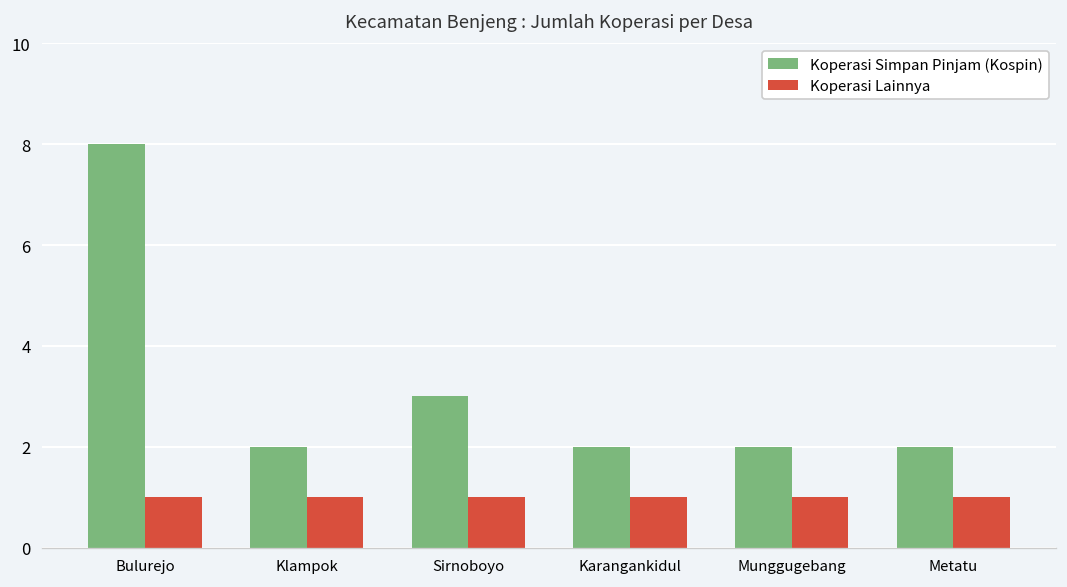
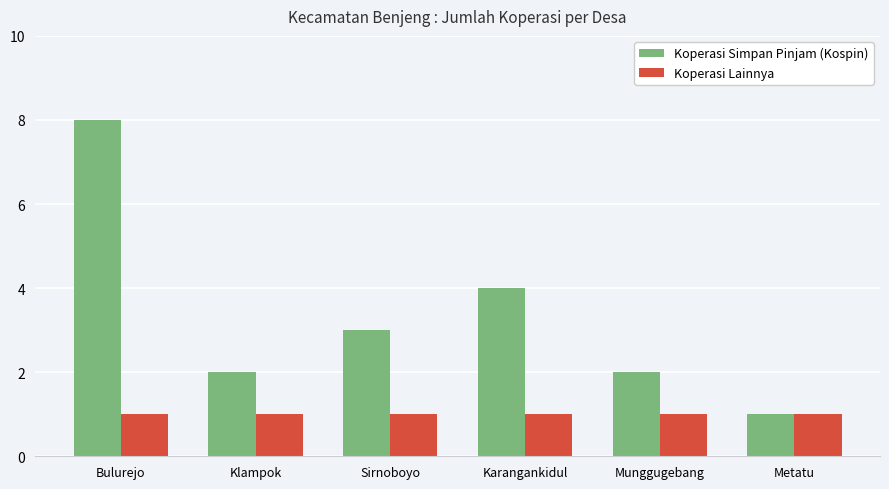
  {
    "Koperasi Simpan Pinjam (Kospin)": {
      "Bulurejo": 8,
      "Klampok": 2,
      "Sirnoboyo": 3,
-     "Karangankidul": 2,
+     "Karangankidul": 4,
      "Munggugebang": 2,
-     "Metatu": 2
+     "Metatu": 1
    },
    "Koperasi Lainnya": {
      "Bulurejo": 1,
      "Klampok": 1,
      "Sirnoboyo": 1,
      "Karangankidul": 1,
      "Munggugebang": 1,
      "Metatu": 1
    }
  }
